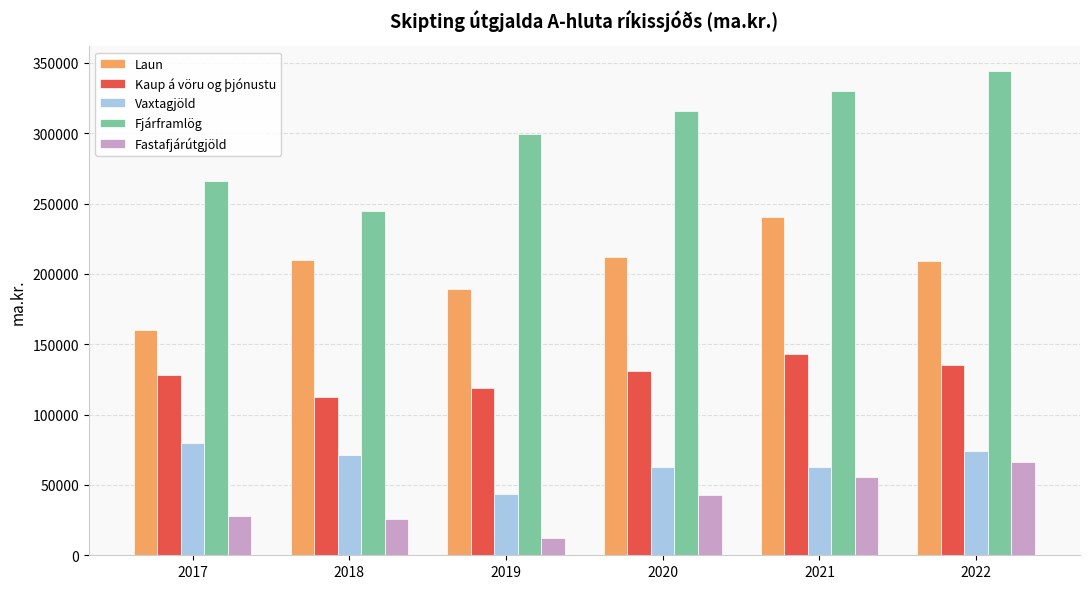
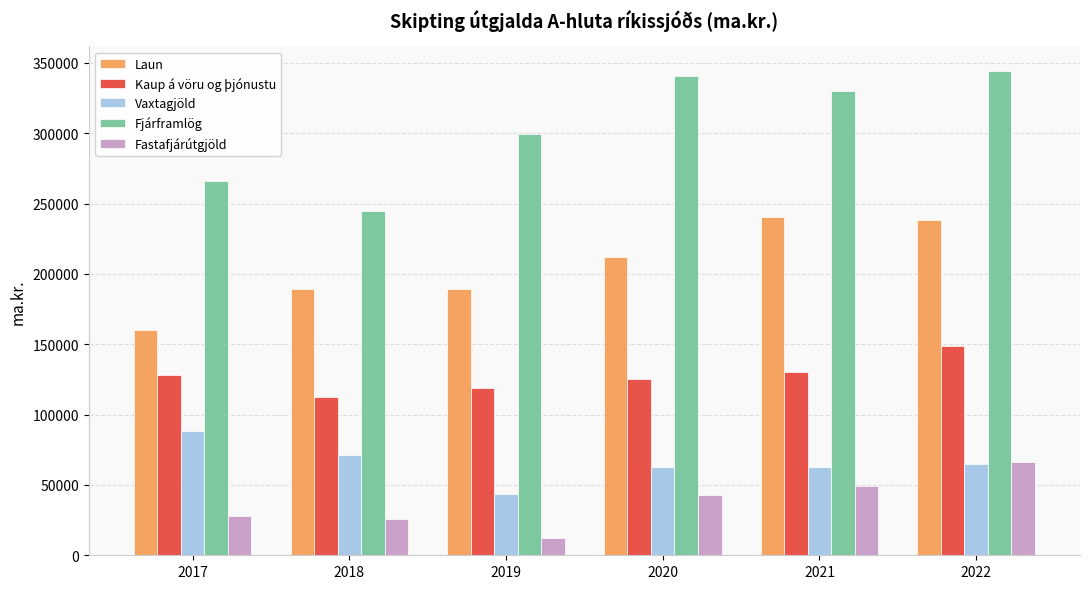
  {
    "Laun": {
      "2017": 160000,
-     "2018": 210000,
+     "2018": 189000,
      "2019": 189000,
      "2020": 212000,
      "2021": 240000,
-     "2022": 209000
+     "2022": 238000
    },
    "Kaup á vöru og þjónustu": {
      "2017": 128000,
      "2018": 112000,
      "2019": 119000,
-     "2020": 131000,
-     "2021": 143000,
-     "2022": 135000
+     "2020": 125000,
+     "2021": 130000,
+     "2022": 149000
    },
    "Vaxtagjöld": {
-     "2017": 80000,
+     "2017": 88000,
      "2018": 71000,
      "2019": 44000,
      "2020": 63000,
      "2021": 63000,
-     "2022": 74000
+     "2022": 65000
    },
    "Fjárframlög": {
      "2017": 266000,
      "2018": 245000,
      "2019": 300000,
-     "2020": 316000,
+     "2020": 340000,
      "2021": 330000,
      "2022": 345000
    },
    "Fastafjárútgjöld": {
      "2017": 28000,
      "2018": 25000,
      "2019": 12000,
      "2020": 43000,
-     "2021": 56000,
+     "2021": 49000,
      "2022": 67000
    }
  }
